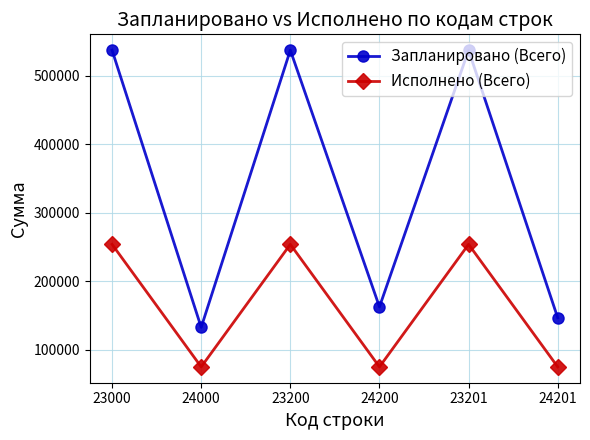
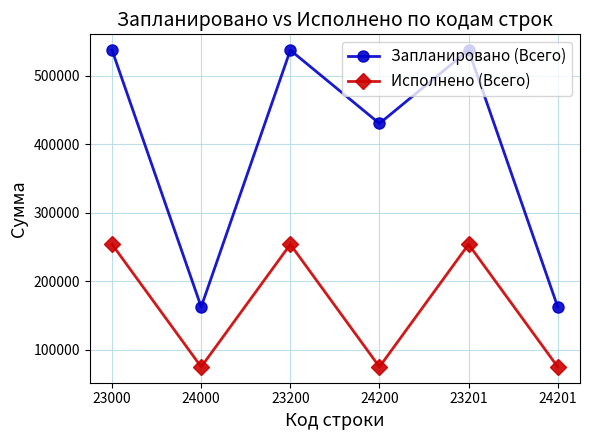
  {
    "Запланировано (Всего)": {
      "23000": 540000,
-     "24000": 130000,
+     "24000": 160000,
      "23200": 540000,
-     "24200": 160000,
-     "24201": 150000
+     "24200": 430000,
+     "24201": 160000
    },
    "Исполнено (Всего)": {
      "23000": 250000,
      "24000": 70000,
      "23200": 250000,
      "24200": 70000,
      "23201": 250000,
      "24201": 70000
    }
  }
